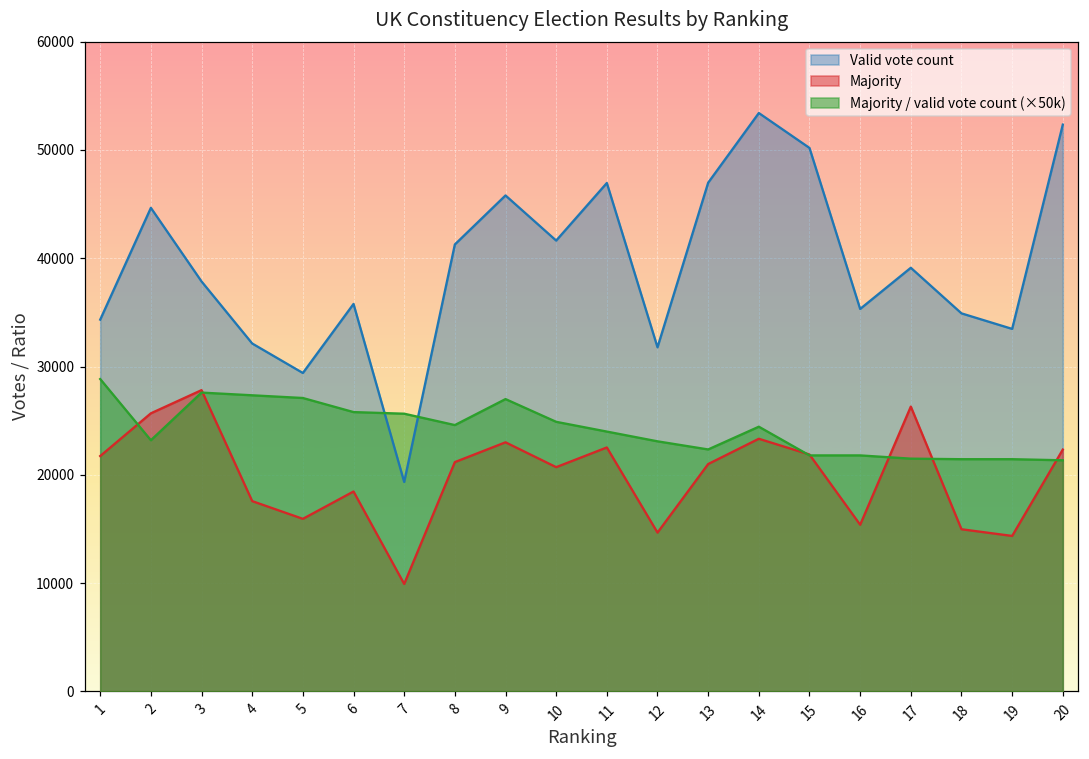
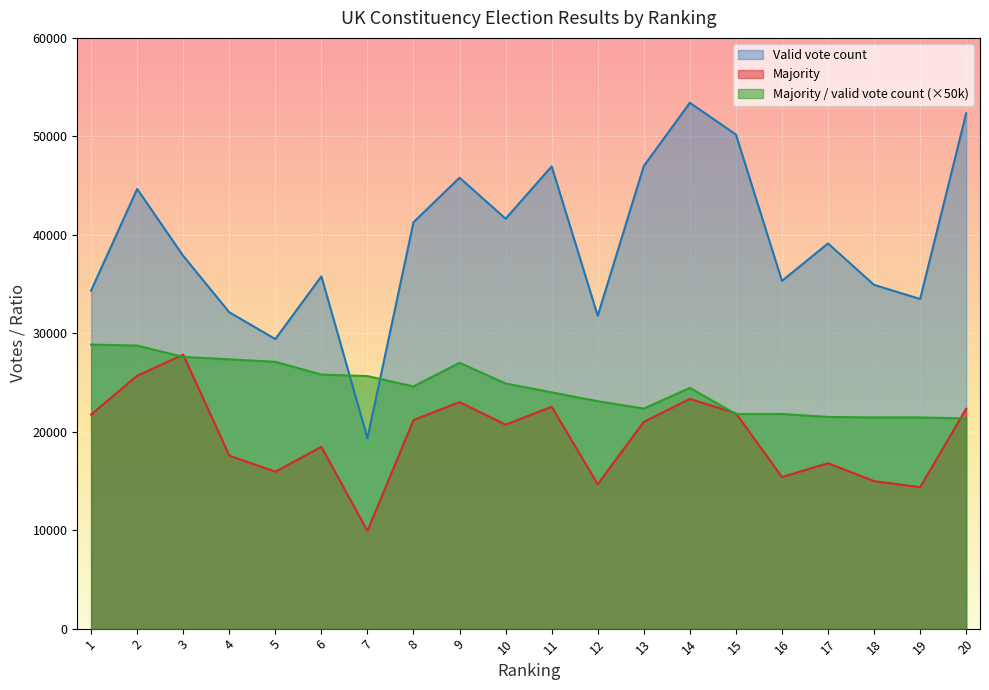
  {
    "Valid vote count": {
      "1": 34000,
      "2": 45000,
      "3": 38000,
      "4": 32000,
      "5": 29000,
      "6": 36000,
      "7": 19000,
      "8": 41000,
      "9": 46000,
      "10": 42000,
      "11": 47000,
      "12": 32000,
      "13": 47000,
      "14": 53000,
      "15": 50000,
      "16": 35000,
      "17": 39000,
      "18": 35000,
      "19": 33000,
      "20": 52000
    },
    "Majority": {
      "1": 22000,
      "2": 26000,
      "4": 18000,
      "5": 16000,
      "6": 18000,
      "7": 10000,
      "8": 21000,
      "9": 23000,
      "10": 21000,
      "11": 23000,
      "12": 15000,
      "13": 21000,
      "14": 23000,
      "16": 15000,
-     "17": 26000,
+     "17": 17000,
      "18": 15000,
      "19": 14000,
      "20": 22000
    },
    "Majority / valid vote count (×50k)": {
      "1": 29000,
-     "2": 23000,
+     "2": 29000,
      "4": 27000,
      "5": 27000,
      "6": 26000,
      "7": 26000,
      "8": 25000,
      "9": 27000,
      "10": 25000,
      "11": 24000,
      "12": 23000,
      "13": 22000,
      "14": 24000,
      "16": 22000,
      "17": 22000,
      "18": 21000,
      "19": 21000,
      "20": 21000
    }
  }
